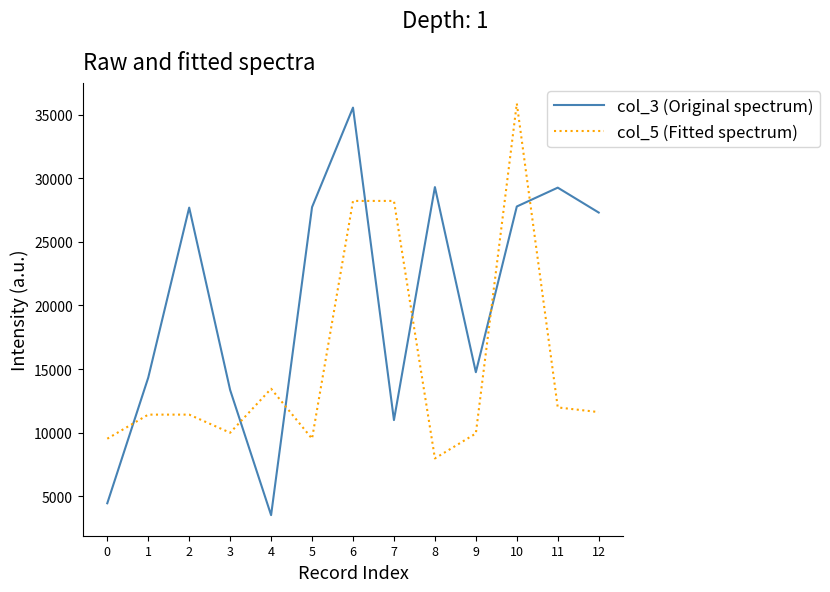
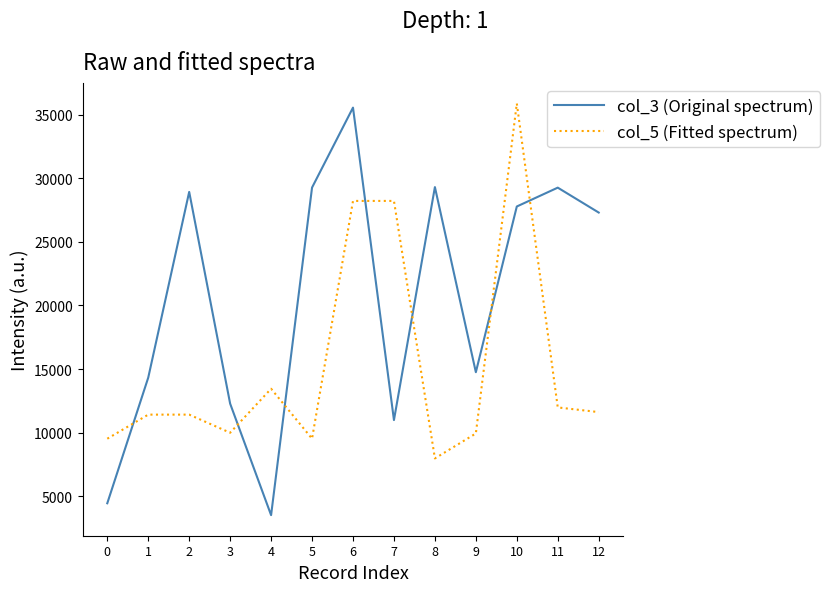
  {
    "col_3 (Original spectrum)": {
      "0": 4400,
      "1": 14300,
-     "2": 27700,
-     "3": 13400,
+     "2": 28900,
+     "3": 12300,
      "4": 3500,
-     "5": 27700,
+     "5": 29300,
      "6": 35600,
      "7": 11000,
      "8": 29300,
      "9": 14800,
      "10": 27800,
      "11": 29300,
      "12": 27300
    },
    "col_5 (Fitted spectrum)": {
      "0": 9500,
      "1": 11400,
      "2": 11400,
      "3": 10000,
      "4": 13400,
      "5": 9500,
      "6": 28200,
      "7": 28200,
      "8": 8000,
      "9": 9900,
      "10": 35900,
      "11": 12000,
      "12": 11600
    }
  }
